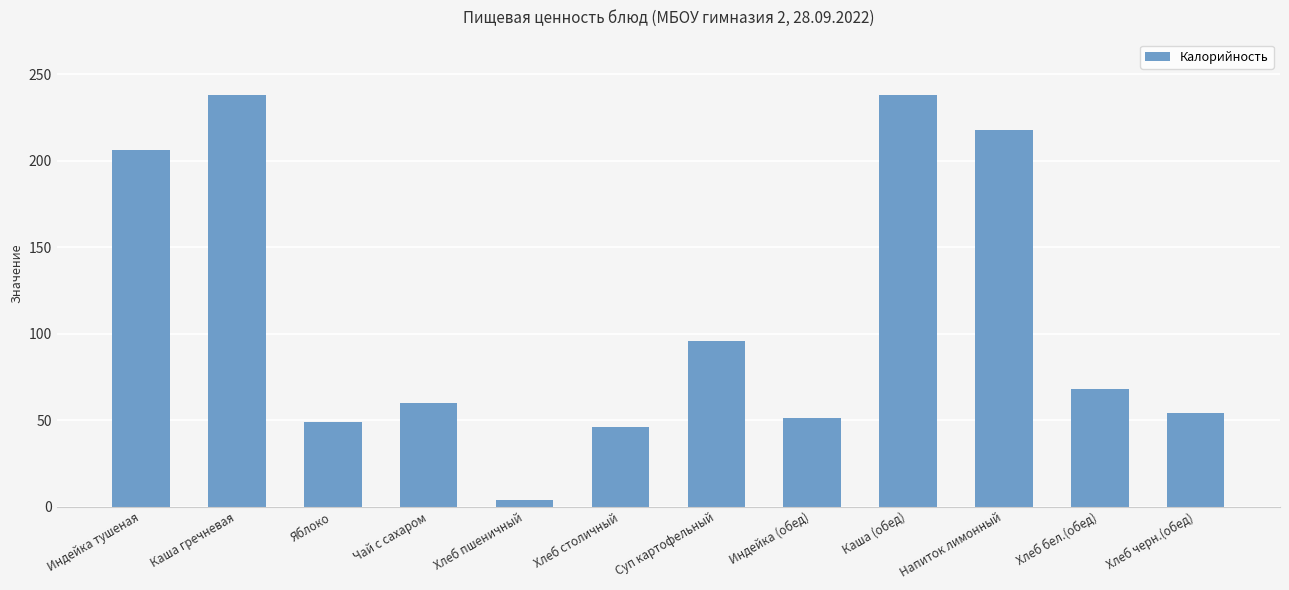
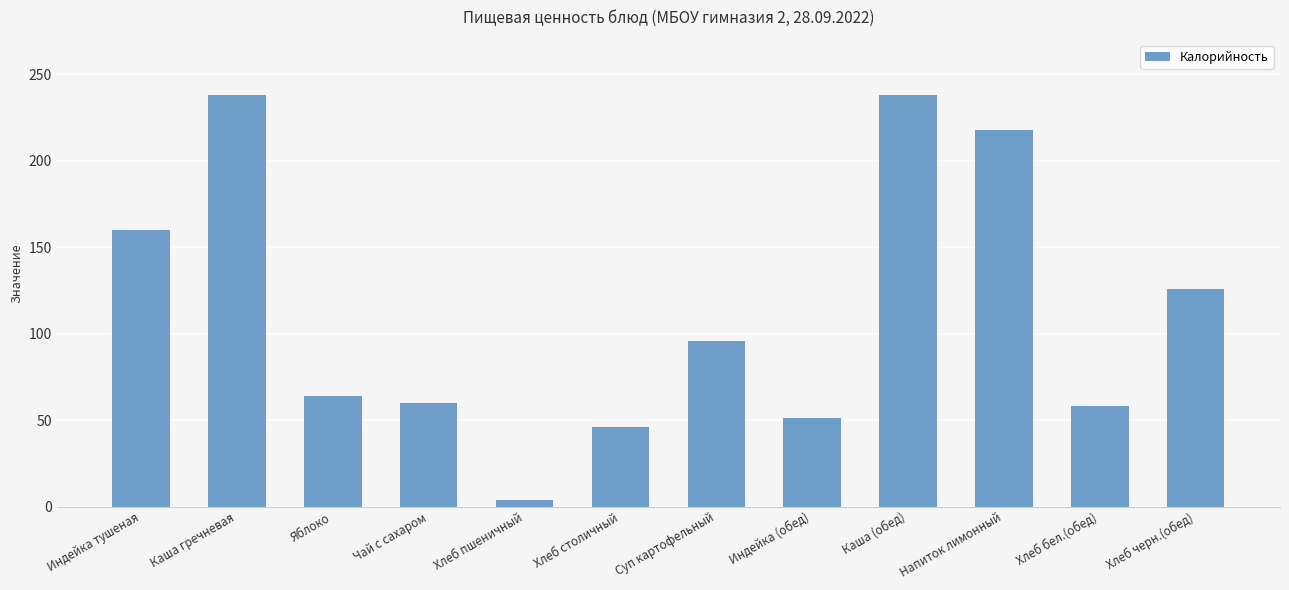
  {
-   "Индейка тушеная": 206,
+   "Индейка тушеная": 160,
    "Каша гречневая": 238,
-   "Яблоко": 49,
+   "Яблоко": 64,
    "Чай с сахаром": 60,
    "Хлеб пшеничный": 4,
    "Хлеб столичный": 46,
    "Суп картофельный": 96,
    "Индейка (обед)": 51,
    "Каша (обед)": 238,
    "Напиток лимонный": 218,
-   "Хлеб бел.(обед)": 68,
-   "Хлеб черн.(обед)": 54
+   "Хлеб бел.(обед)": 58,
+   "Хлеб черн.(обед)": 126
  }
